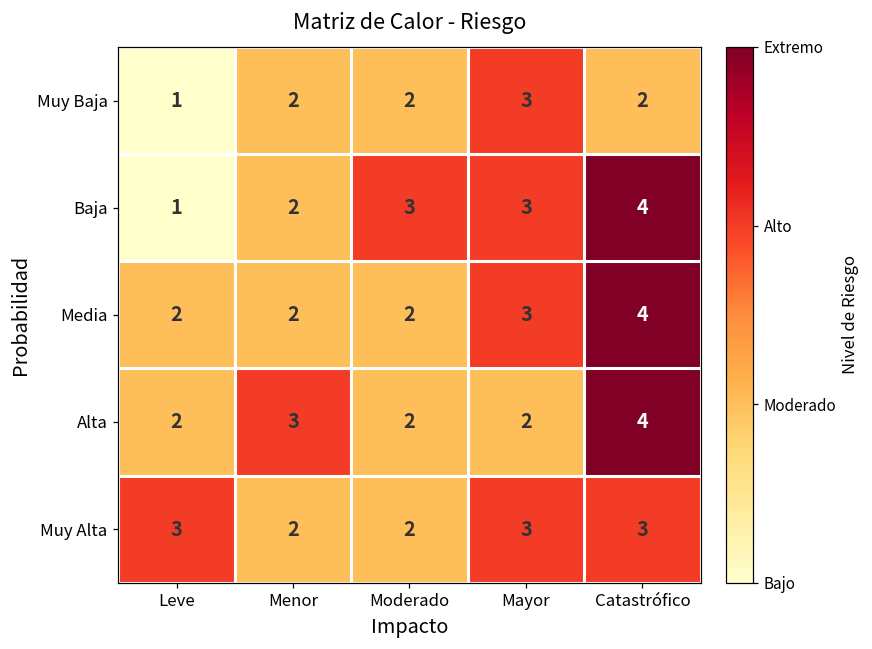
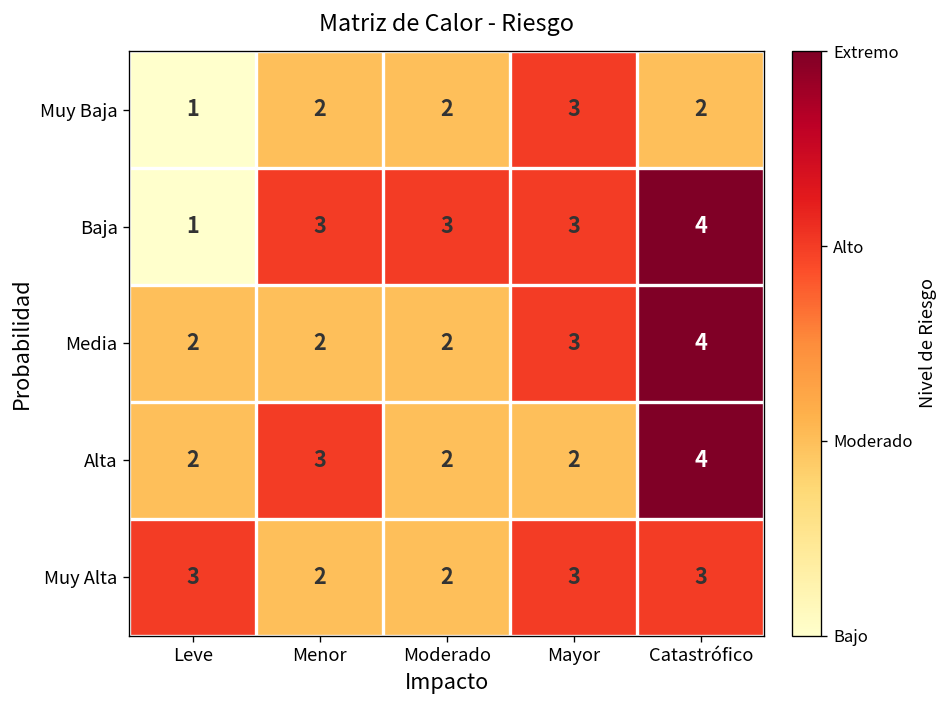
  {
    "Muy Baja": {
      "Leve": 1,
      "Menor": 2,
      "Moderado": 2,
      "Mayor": 3,
      "Catastrófico": 2
    },
    "Baja": {
      "Leve": 1,
-     "Menor": 2,
+     "Menor": 3,
      "Moderado": 3,
      "Mayor": 3,
      "Catastrófico": 4
    },
    "Media": {
      "Leve": 2,
      "Menor": 2,
      "Moderado": 2,
      "Mayor": 3,
      "Catastrófico": 4
    },
    "Alta": {
      "Leve": 2,
      "Menor": 3,
      "Moderado": 2,
      "Mayor": 2,
      "Catastrófico": 4
    },
    "Muy Alta": {
      "Leve": 3,
      "Menor": 2,
      "Moderado": 2,
      "Mayor": 3,
      "Catastrófico": 3
    }
  }
